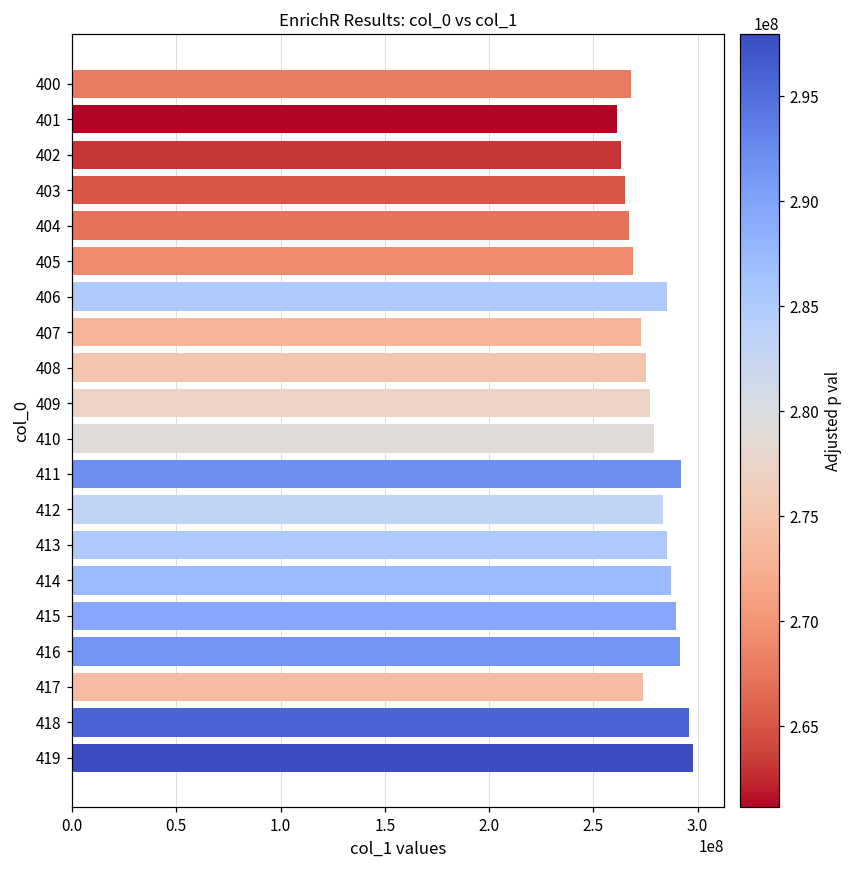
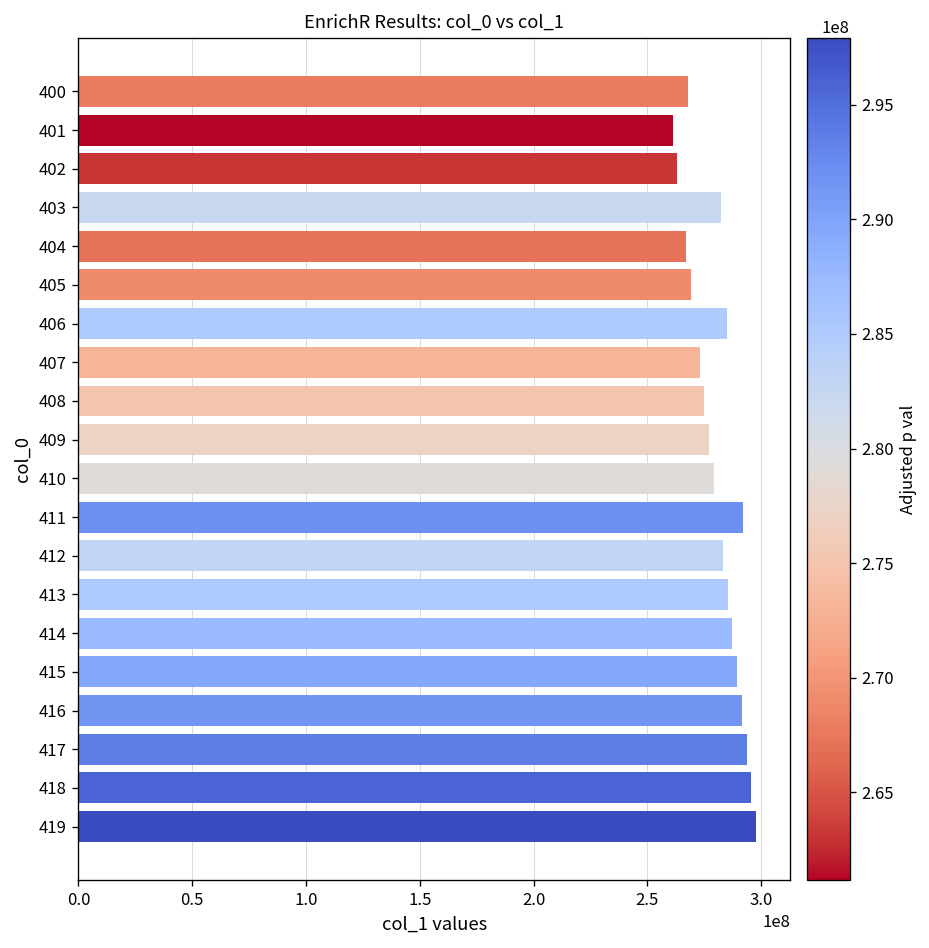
  {
    "400": 268000000,
    "401": 261000000,
    "402": 263000000,
-   "403": 265000000,
+   "403": 282000000,
    "404": 267000000,
    "405": 269000000,
    "406": 285000000,
    "407": 273000000,
    "408": 275000000,
    "409": 277000000,
    "410": 279000000,
    "411": 292000000,
    "412": 283000000,
    "413": 285000000,
    "414": 287000000,
    "415": 289000000,
    "416": 292000000,
-   "417": 274000000,
+   "417": 294000000,
    "418": 296000000,
    "419": 298000000
  }
